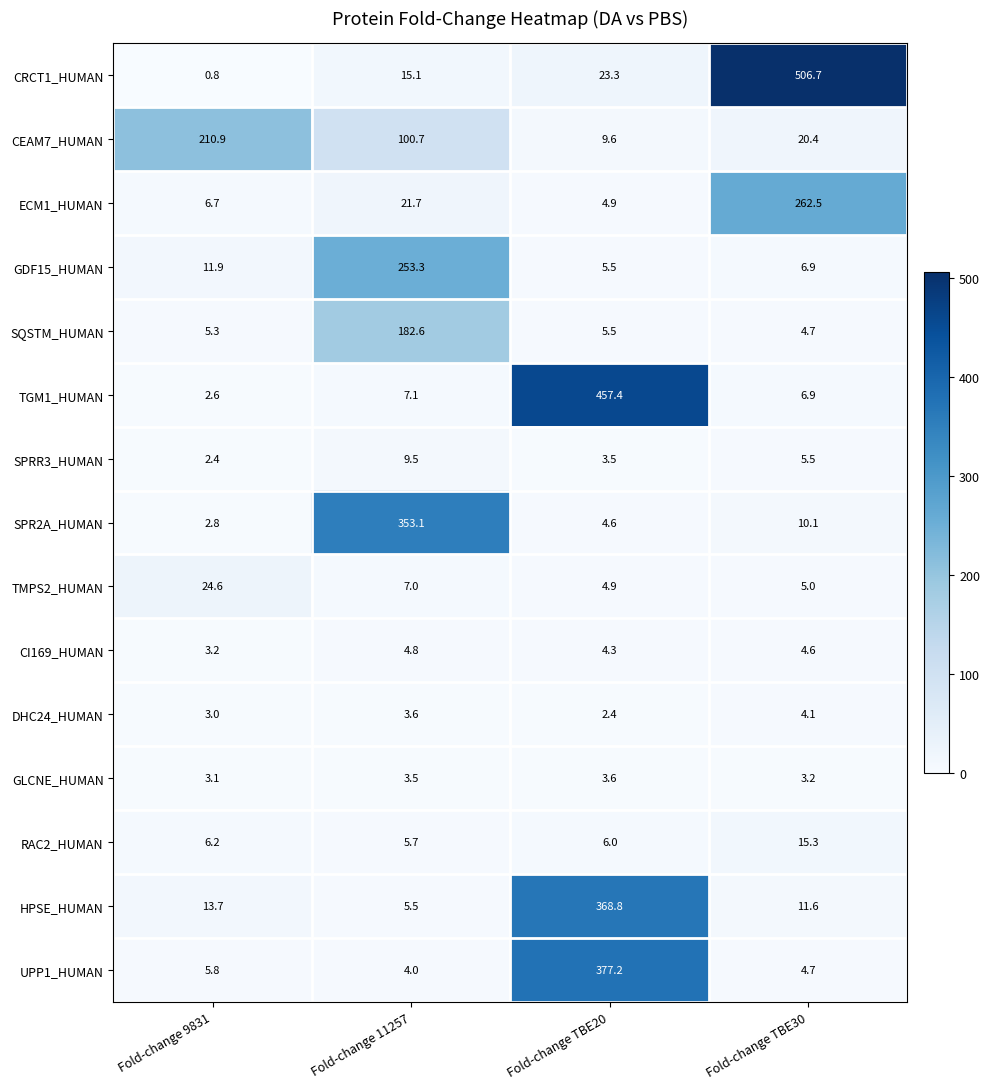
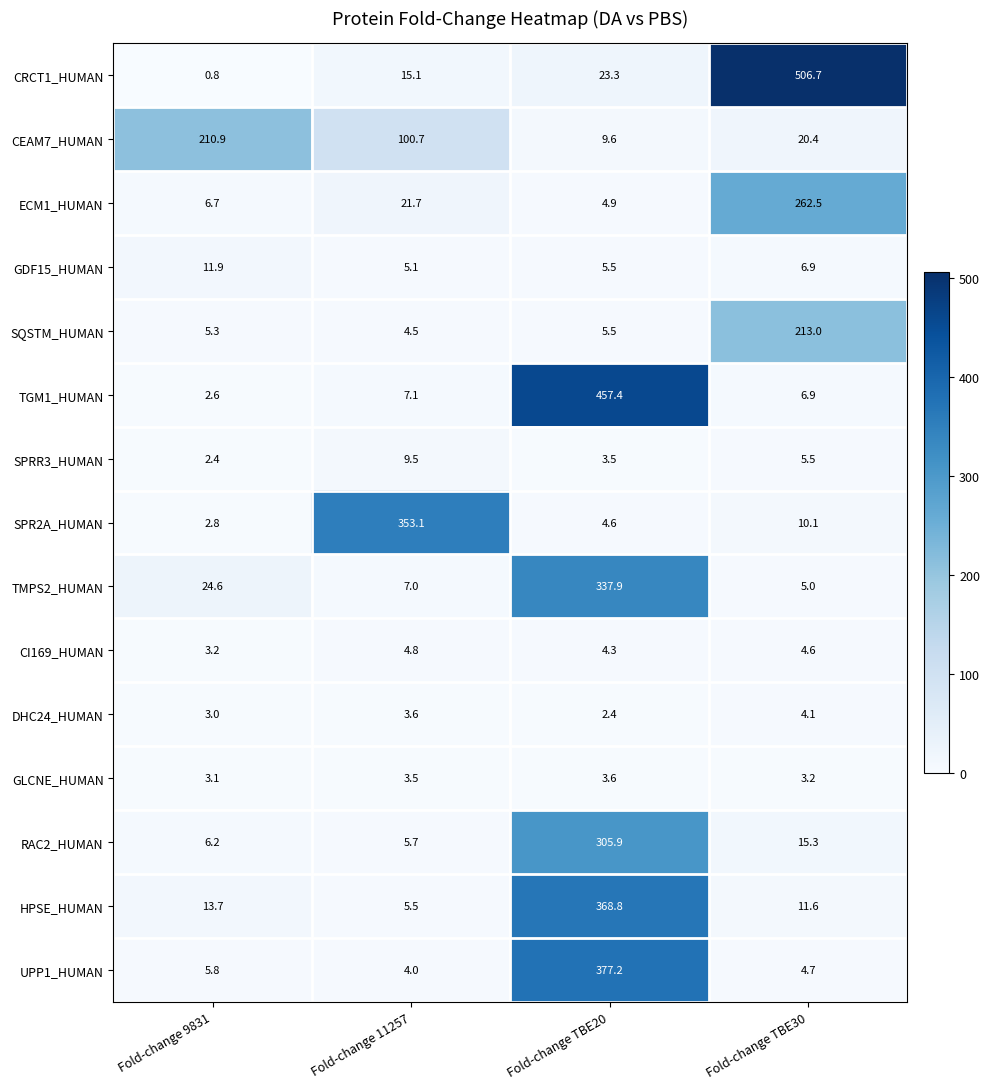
  {
    "CRCT1_HUMAN": {
      "Fold-change 9831": 0.8,
      "Fold-change 11257": 15.1,
      "Fold-change TBE20": 23.3,
      "Fold-change TBE30": 506.7
    },
    "CEAM7_HUMAN": {
      "Fold-change 9831": 210.9,
      "Fold-change 11257": 100.7,
      "Fold-change TBE20": 9.6,
      "Fold-change TBE30": 20.4
    },
    "ECM1_HUMAN": {
      "Fold-change 9831": 6.7,
      "Fold-change 11257": 21.7,
      "Fold-change TBE20": 4.9,
      "Fold-change TBE30": 262.5
    },
    "GDF15_HUMAN": {
      "Fold-change 9831": 11.9,
-     "Fold-change 11257": 253.3,
+     "Fold-change 11257": 5.1,
      "Fold-change TBE20": 5.5,
      "Fold-change TBE30": 6.9
    },
    "SQSTM_HUMAN": {
      "Fold-change 9831": 5.3,
-     "Fold-change 11257": 182.6,
+     "Fold-change 11257": 4.5,
      "Fold-change TBE20": 5.5,
-     "Fold-change TBE30": 4.7
+     "Fold-change TBE30": 213.0
    },
    "TGM1_HUMAN": {
      "Fold-change 9831": 2.6,
      "Fold-change 11257": 7.1,
      "Fold-change TBE20": 457.4,
      "Fold-change TBE30": 6.9
    },
    "SPRR3_HUMAN": {
      "Fold-change 9831": 2.4,
      "Fold-change 11257": 9.5,
      "Fold-change TBE20": 3.5,
      "Fold-change TBE30": 5.5
    },
    "SPR2A_HUMAN": {
      "Fold-change 9831": 2.8,
      "Fold-change 11257": 353.1,
      "Fold-change TBE20": 4.6,
      "Fold-change TBE30": 10.1
    },
    "TMPS2_HUMAN": {
      "Fold-change 9831": 24.6,
      "Fold-change 11257": 7.0,
-     "Fold-change TBE20": 4.9,
+     "Fold-change TBE20": 337.9,
      "Fold-change TBE30": 5.0
    },
    "CI169_HUMAN": {
      "Fold-change 9831": 3.2,
      "Fold-change 11257": 4.8,
      "Fold-change TBE20": 4.3,
      "Fold-change TBE30": 4.6
    },
    "DHC24_HUMAN": {
      "Fold-change 9831": 3.0,
      "Fold-change 11257": 3.6,
      "Fold-change TBE20": 2.4,
      "Fold-change TBE30": 4.1
    },
    "GLCNE_HUMAN": {
      "Fold-change 9831": 3.1,
      "Fold-change 11257": 3.5,
      "Fold-change TBE20": 3.6,
      "Fold-change TBE30": 3.2
    },
    "RAC2_HUMAN": {
      "Fold-change 9831": 6.2,
      "Fold-change 11257": 5.7,
-     "Fold-change TBE20": 6.0,
+     "Fold-change TBE20": 305.9,
      "Fold-change TBE30": 15.3
    },
    "HPSE_HUMAN": {
      "Fold-change 9831": 13.7,
      "Fold-change 11257": 5.5,
      "Fold-change TBE20": 368.8,
      "Fold-change TBE30": 11.6
    },
    "UPP1_HUMAN": {
      "Fold-change 9831": 5.8,
      "Fold-change 11257": 4.0,
      "Fold-change TBE20": 377.2,
      "Fold-change TBE30": 4.7
    }
  }
